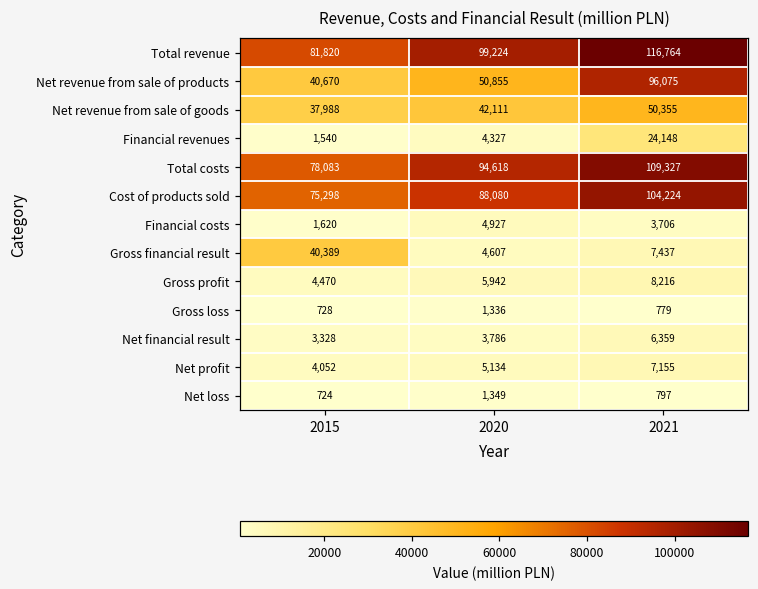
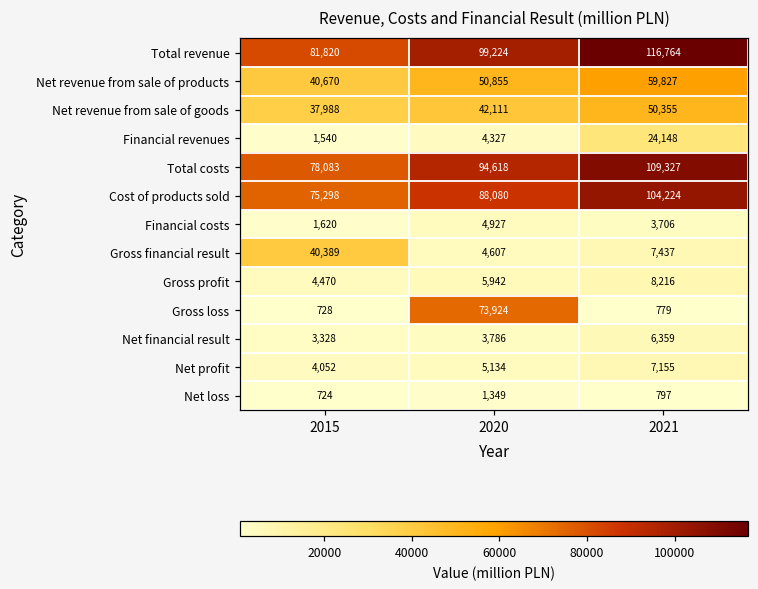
  {
    "Total revenue": {
      "2015": "81,820",
      "2020": "99,224",
      "2021": "116,764"
    },
    "Net revenue from sale of products": {
      "2015": "40,670",
      "2020": "50,855",
-     "2021": "96,075"
+     "2021": "59,827"
    },
    "Net revenue from sale of goods": {
      "2015": "37,988",
      "2020": "42,111",
      "2021": "50,355"
    },
    "Financial revenues": {
      "2015": "1,540",
      "2020": "4,327",
      "2021": "24,148"
    },
    "Total costs": {
      "2015": "78,083",
      "2020": "94,618",
      "2021": "109,327"
    },
    "Cost of products sold": {
      "2015": "75,298",
      "2020": "88,080",
      "2021": "104,224"
    },
    "Financial costs": {
      "2015": "1,620",
      "2020": "4,927",
      "2021": "3,706"
    },
    "Gross financial result": {
      "2015": "40,389",
      "2020": "4,607",
      "2021": "7,437"
    },
    "Gross profit": {
      "2015": "4,470",
      "2020": "5,942",
      "2021": "8,216"
    },
    "Gross loss": {
      "2015": "728",
-     "2020": "1,336",
+     "2020": "73,924",
      "2021": "779"
    },
    "Net financial result": {
      "2015": "3,328",
      "2020": "3,786",
      "2021": "6,359"
    },
    "Net profit": {
      "2015": "4,052",
      "2020": "5,134",
      "2021": "7,155"
    },
    "Net loss": {
      "2015": "724",
      "2020": "1,349",
      "2021": "797"
    }
  }
